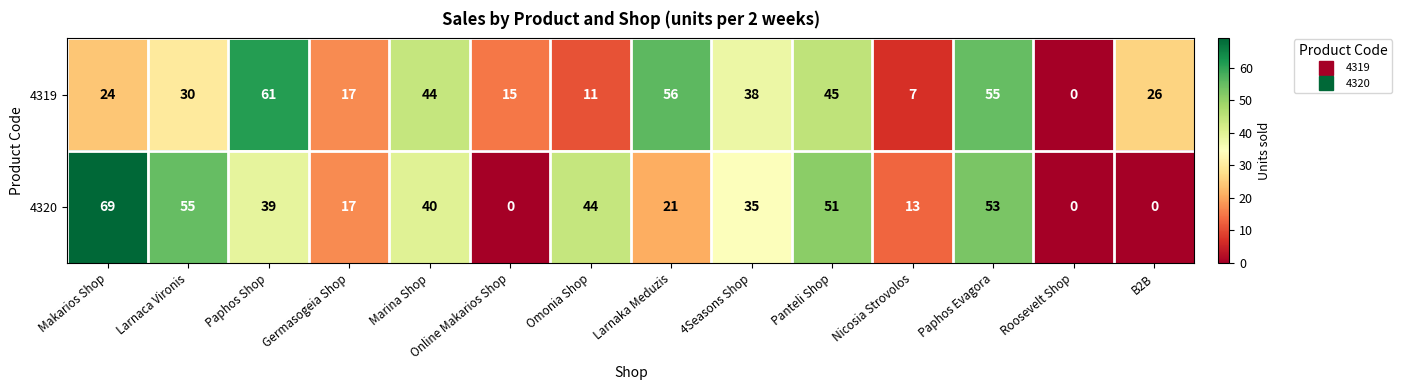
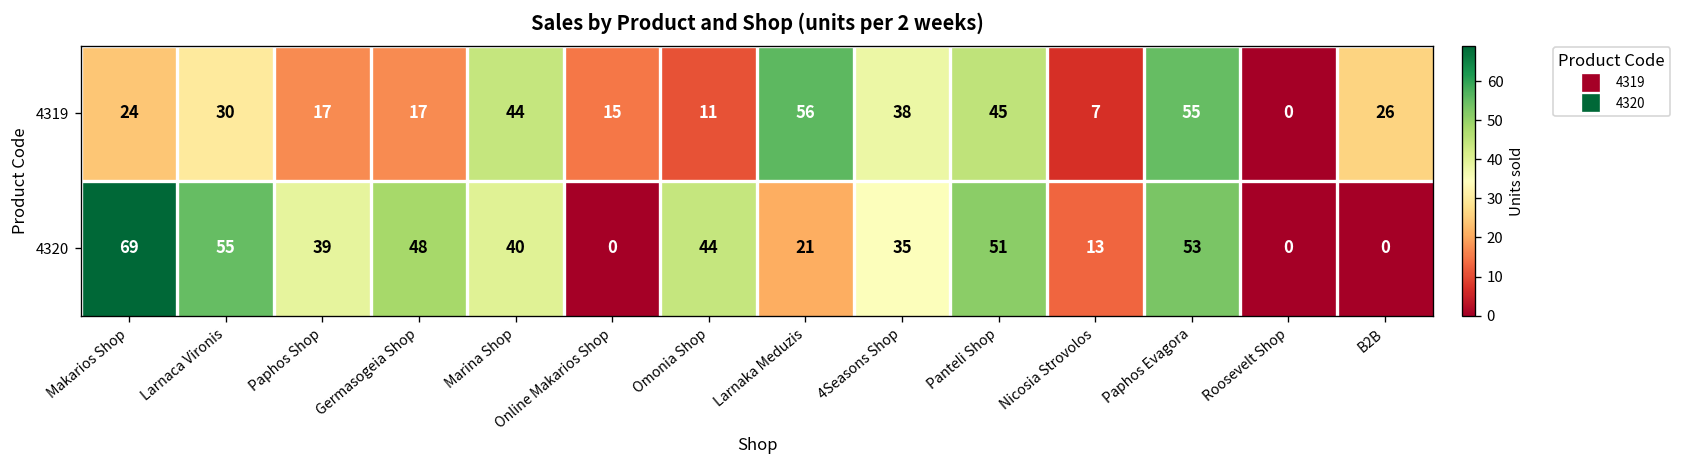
  {
    "4319": {
      "Makarios Shop": 24,
      "Larnaca Vironis": 30,
-     "Paphos Shop": 61,
+     "Paphos Shop": 17,
      "Germasogeia Shop": 17,
      "Marina Shop": 44,
      "Online Makarios Shop": 15,
      "Omonia Shop": 11,
      "Larnaka Meduzis": 56,
      "4Seasons Shop": 38,
      "Panteli Shop": 45,
      "Nicosia Strovolos": 7,
      "Paphos Evagora": 55,
      "Roosevelt Shop": 0,
      "B2B": 26
    },
    "4320": {
      "Makarios Shop": 69,
      "Larnaca Vironis": 55,
      "Paphos Shop": 39,
-     "Germasogeia Shop": 17,
+     "Germasogeia Shop": 48,
      "Marina Shop": 40,
      "Online Makarios Shop": 0,
      "Omonia Shop": 44,
      "Larnaka Meduzis": 21,
      "4Seasons Shop": 35,
      "Panteli Shop": 51,
      "Nicosia Strovolos": 13,
      "Paphos Evagora": 53,
      "Roosevelt Shop": 0,
      "B2B": 0
    }
  }
